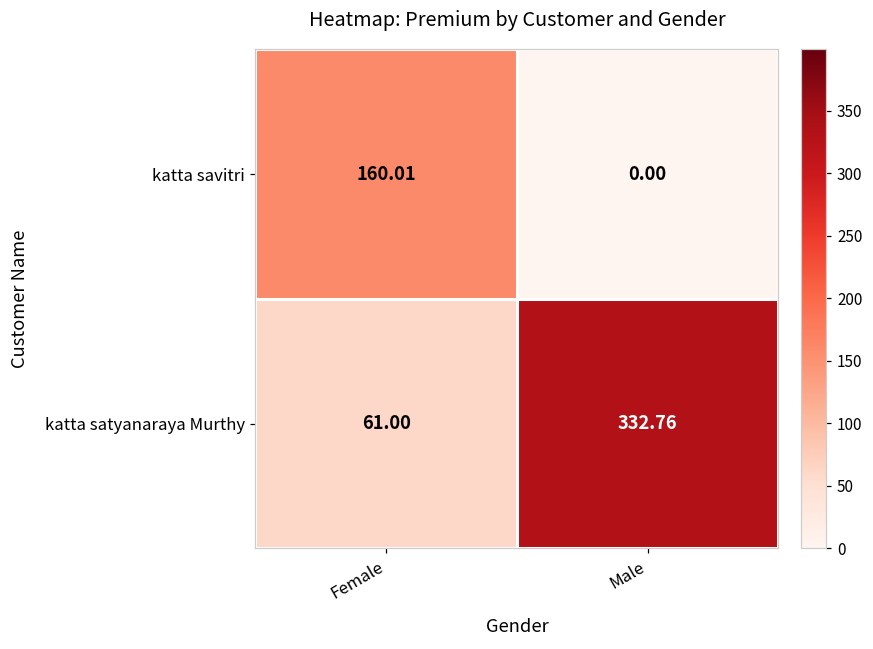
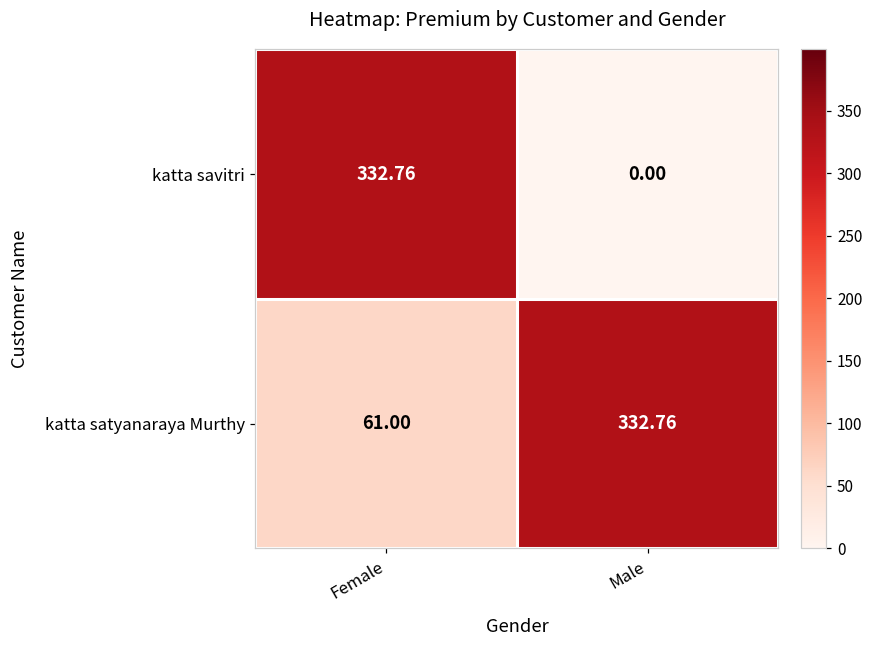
  {
    "katta savitri": {
-     "Female": 160.01,
+     "Female": 332.76,
      "Male": 0.00
    },
    "katta satyanaraya Murthy": {
      "Female": 61.00,
      "Male": 332.76
    }
  }
